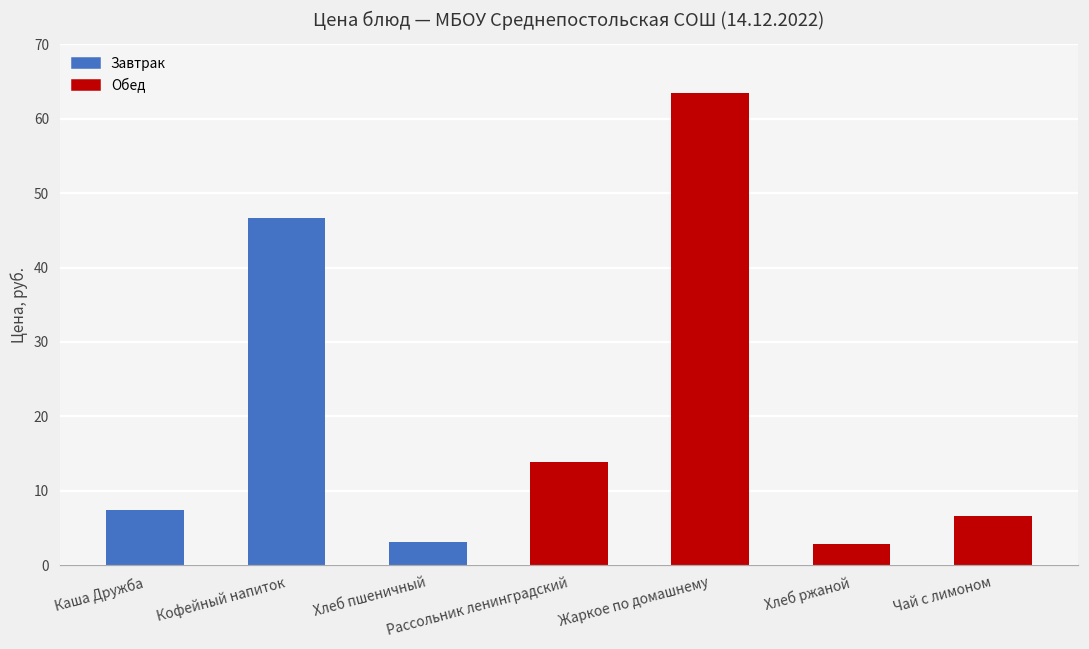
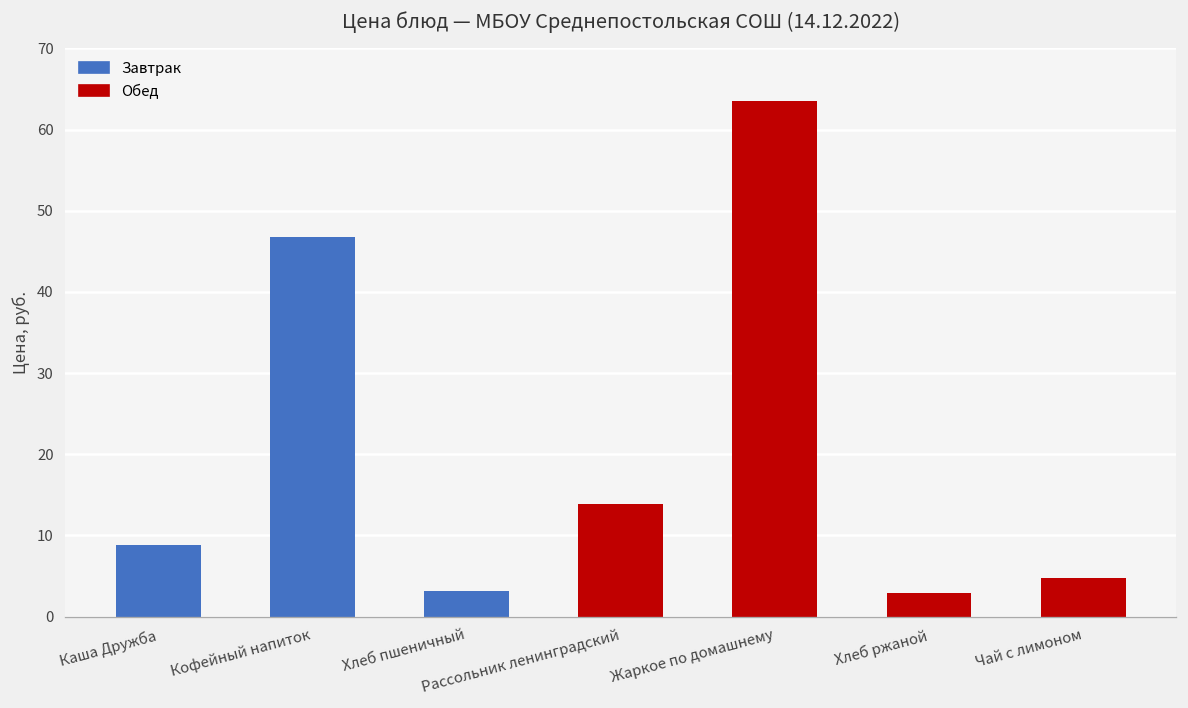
  {
-   "Каша Дружба": 7,
+   "Каша Дружба": 9,
    "Кофейный напиток": 47,
    "Хлеб пшеничный": 3,
    "Рассольник ленинградский": 14,
    "Жаркое по домашнему": 64,
    "Хлеб ржаной": 3,
-   "Чай с лимоном": 7
+   "Чай с лимоном": 5
  }
